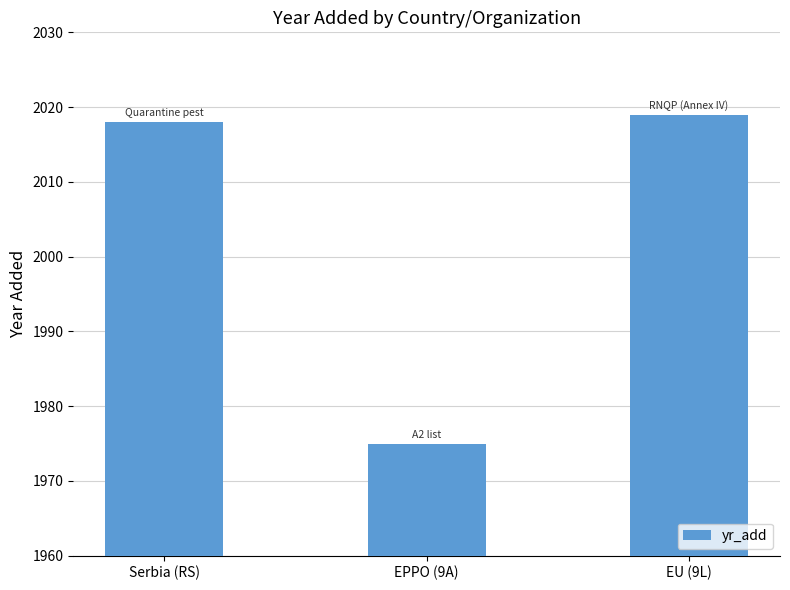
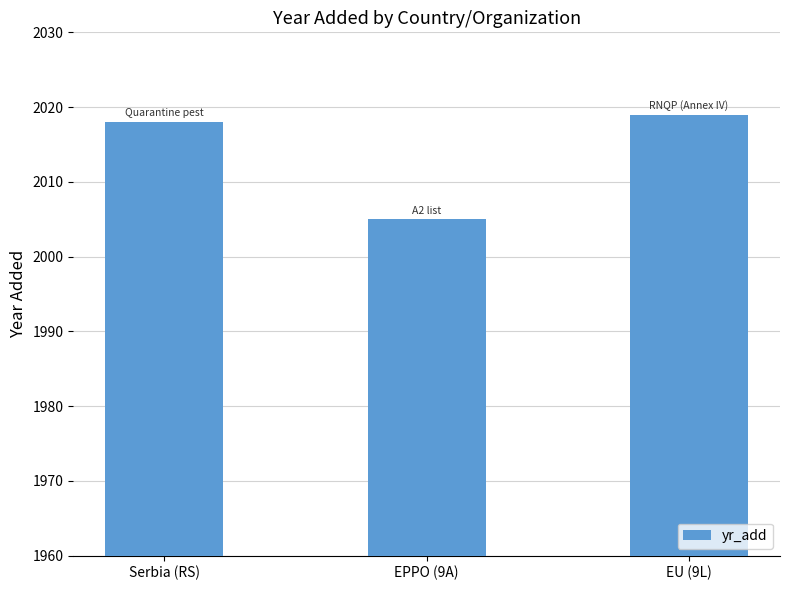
  {
    "Serbia (RS)": 2018,
-   "EPPO (9A)": 1975,
+   "EPPO (9A)": 2005,
    "EU (9L)": 2019
  }
